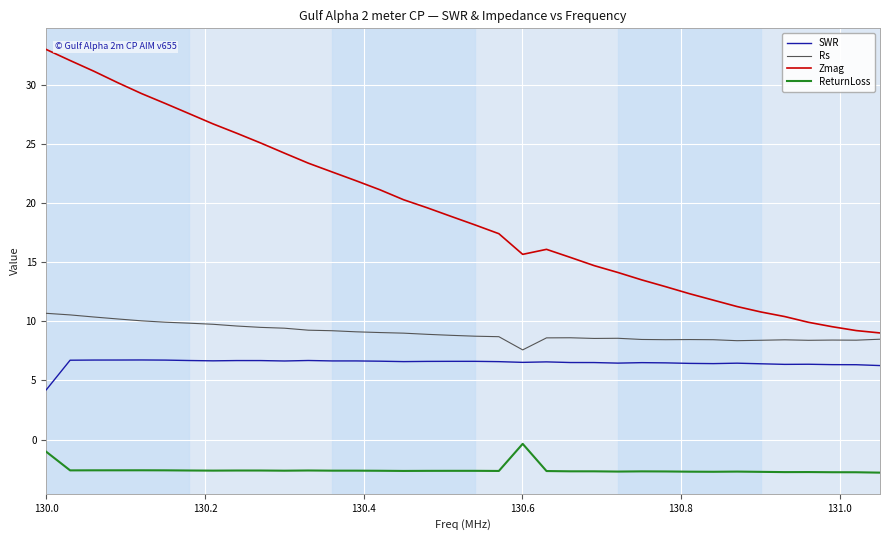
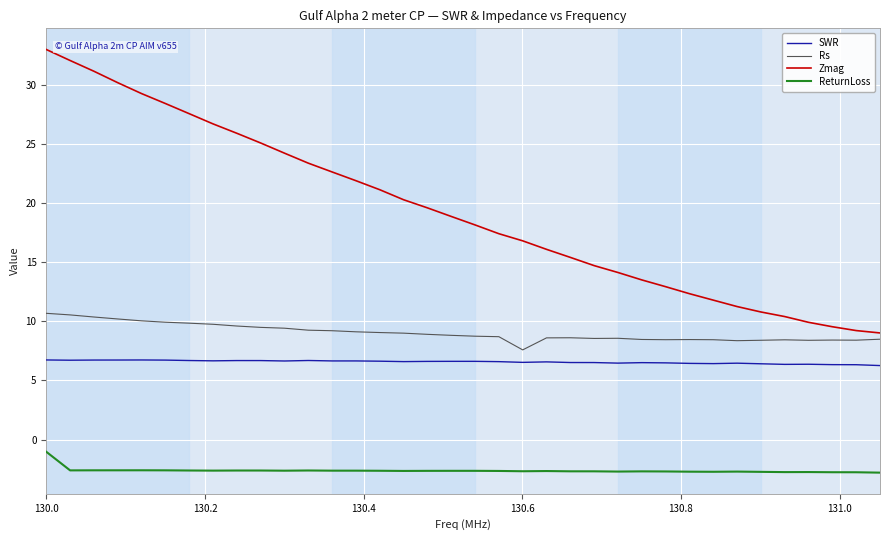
  {
    "SWR": {
-     "130.0": 4.2,
+     "130.0": 6.7,
      "130.6": 6.5
    },
    "Rs": {
      "130.0": 10.7,
      "130.6": 7.6
    },
    "Zmag": {
-     "130.6": 15.7
+     "130.6": 16.8
    },
    "ReturnLoss": {
      "130.0": -1.0,
-     "130.6": -0.4
+     "130.6": -2.7
    }
  }
